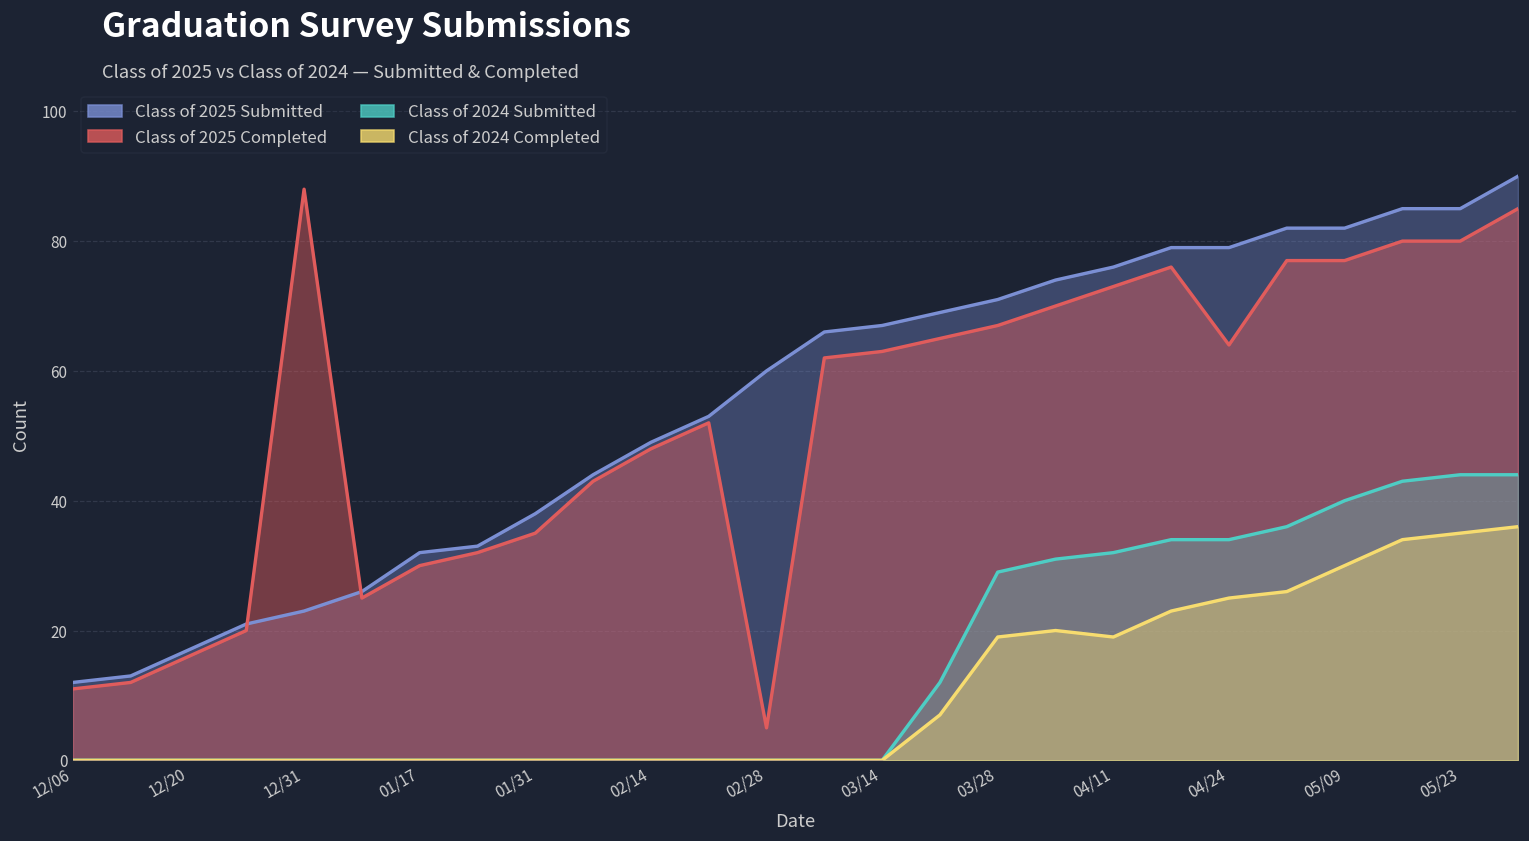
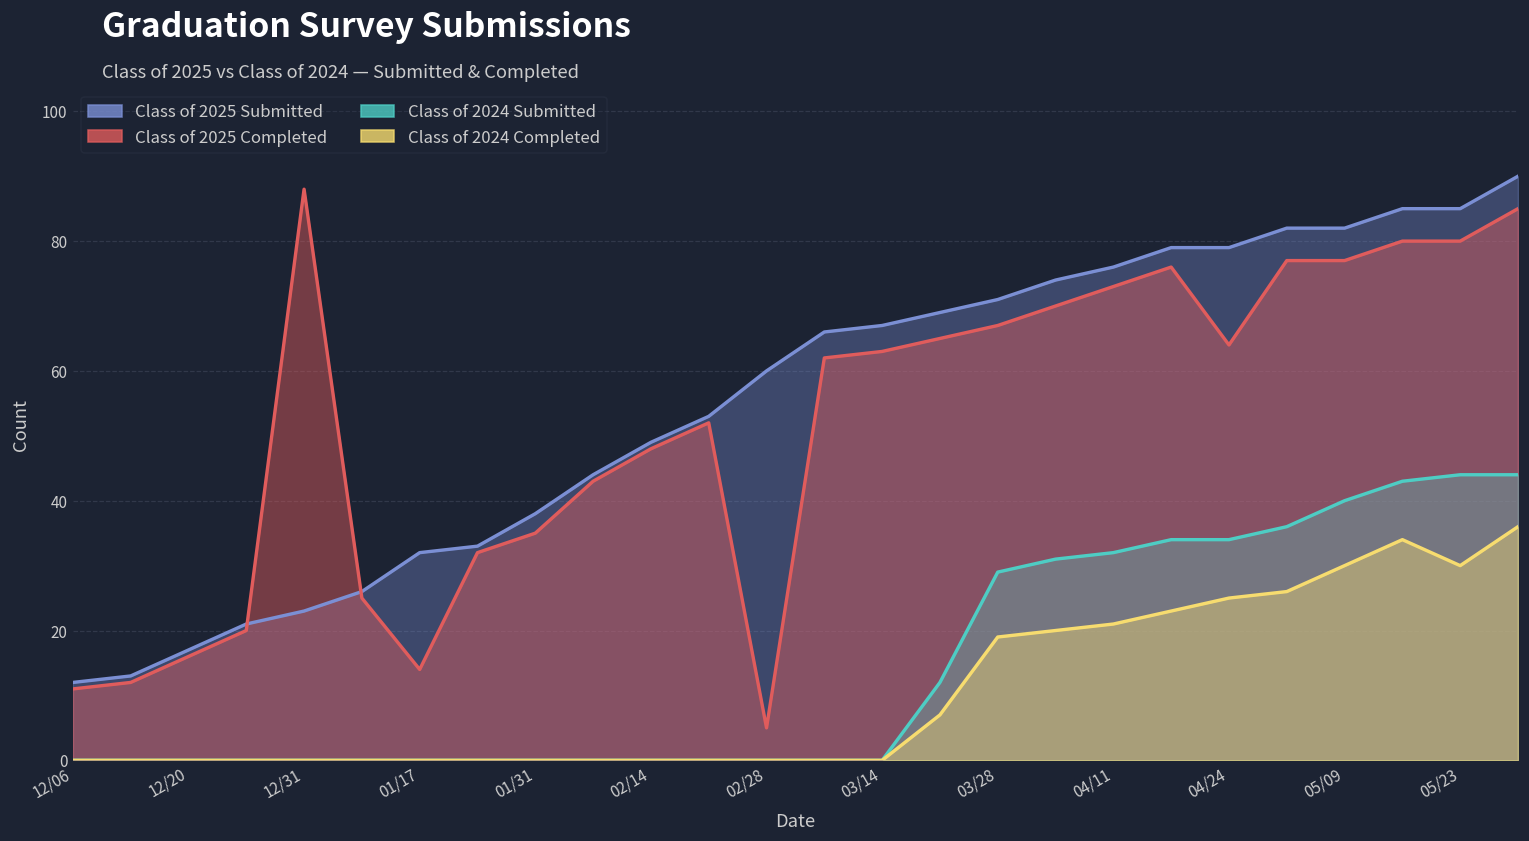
  {
    "Class of 2025 Completed": {
      "12/06": 11,
      "12/20": 16,
      "12/31": 88,
-     "01/17": 30,
+     "01/17": 14,
      "01/31": 35,
      "02/14": 48,
      "02/28": 5,
      "03/14": 63,
      "03/28": 67,
      "04/11": 73,
      "04/24": 64,
      "05/09": 77,
      "05/23": 80
    },
    "Class of 2024 Completed": {
      "03/28": 19,
-     "04/11": 19,
+     "04/11": 21,
      "04/24": 25,
      "05/09": 30,
-     "05/23": 35
+     "05/23": 30
    }
  }
